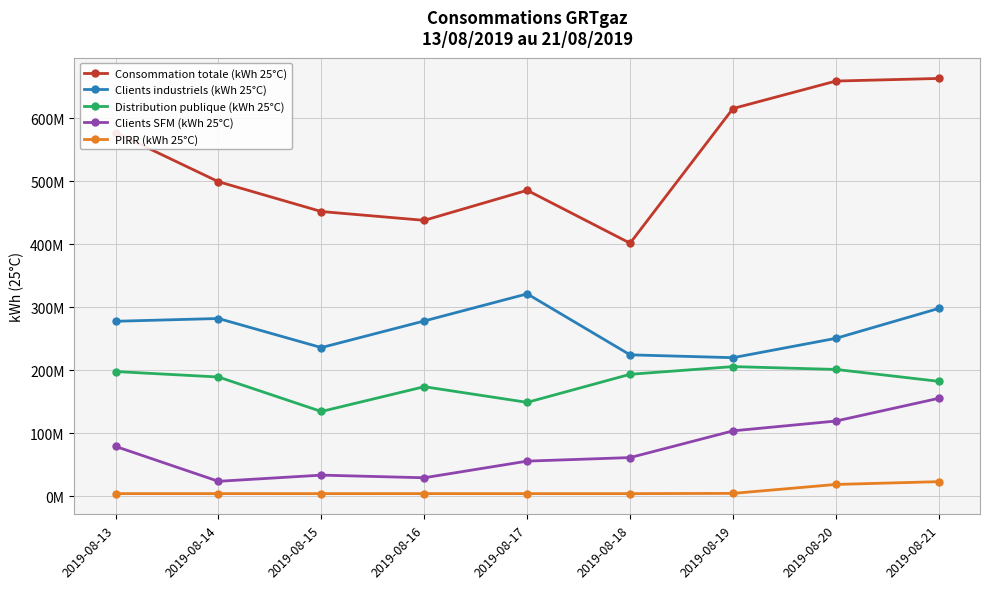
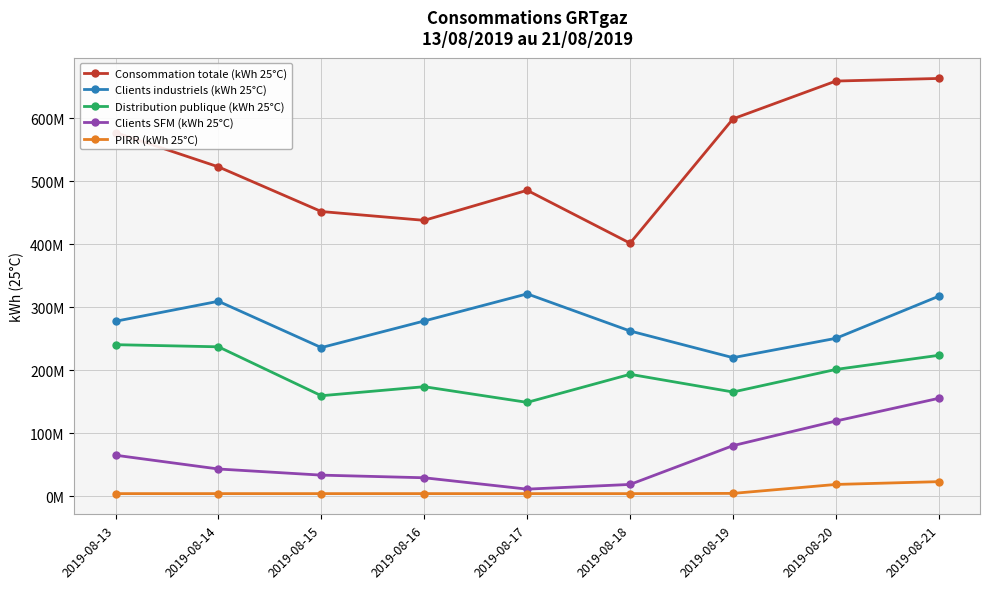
  {
    "Consommation totale (kWh 25°C)": {
-     "2019-08-14": 500000000,
+     "2019-08-14": 520000000,
      "2019-08-15": 450000000,
      "2019-08-16": 440000000,
      "2019-08-17": 490000000,
      "2019-08-18": 400000000,
-     "2019-08-19": 620000000,
+     "2019-08-19": 600000000,
      "2019-08-20": 660000000,
      "2019-08-21": 660000000
    },
    "Clients industriels (kWh 25°C)": {
      "2019-08-13": 280000000,
-     "2019-08-14": 280000000,
+     "2019-08-14": 310000000,
      "2019-08-15": 240000000,
      "2019-08-16": 280000000,
      "2019-08-17": 320000000,
-     "2019-08-18": 220000000,
+     "2019-08-18": 260000000,
      "2019-08-19": 220000000,
      "2019-08-20": 250000000,
-     "2019-08-21": 300000000
+     "2019-08-21": 320000000
    },
    "Distribution publique (kWh 25°C)": {
-     "2019-08-13": 200000000,
-     "2019-08-14": 190000000,
-     "2019-08-15": 130000000,
+     "2019-08-13": 240000000,
+     "2019-08-14": 240000000,
+     "2019-08-15": 160000000,
      "2019-08-16": 170000000,
      "2019-08-17": 150000000,
      "2019-08-18": 190000000,
-     "2019-08-19": 210000000,
+     "2019-08-19": 170000000,
      "2019-08-20": 200000000,
-     "2019-08-21": 180000000
+     "2019-08-21": 220000000
    },
    "Clients SFM (kWh 25°C)": {
-     "2019-08-13": 80000000,
-     "2019-08-14": 20000000,
+     "2019-08-13": 70000000,
+     "2019-08-14": 40000000,
      "2019-08-15": 30000000,
      "2019-08-16": 30000000,
-     "2019-08-17": 60000000,
-     "2019-08-18": 60000000,
-     "2019-08-19": 100000000,
+     "2019-08-17": 10000000,
+     "2019-08-18": 20000000,
+     "2019-08-19": 80000000,
      "2019-08-20": 120000000,
      "2019-08-21": 160000000
    },
    "PIRR (kWh 25°C)": {
      "2019-08-13": 0,
      "2019-08-14": 0,
      "2019-08-15": 0,
      "2019-08-16": 0,
      "2019-08-17": 0,
      "2019-08-18": 0,
      "2019-08-19": 0,
      "2019-08-20": 20000000,
      "2019-08-21": 20000000
    }
  }
